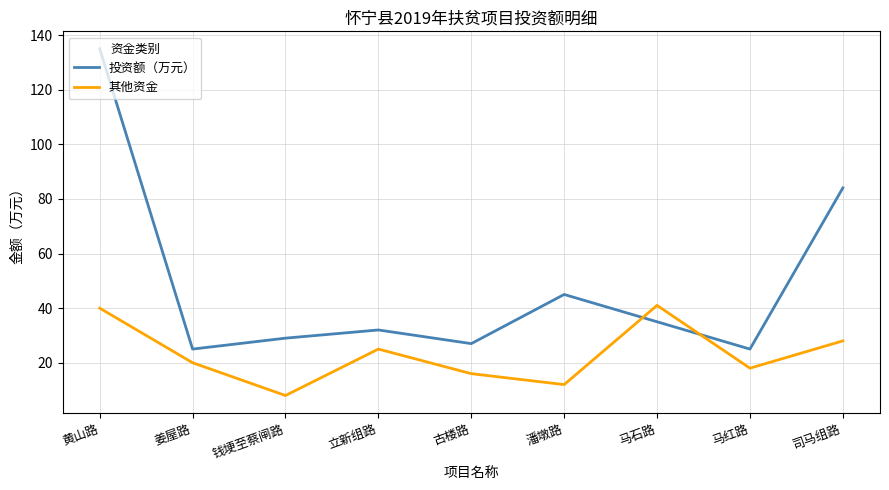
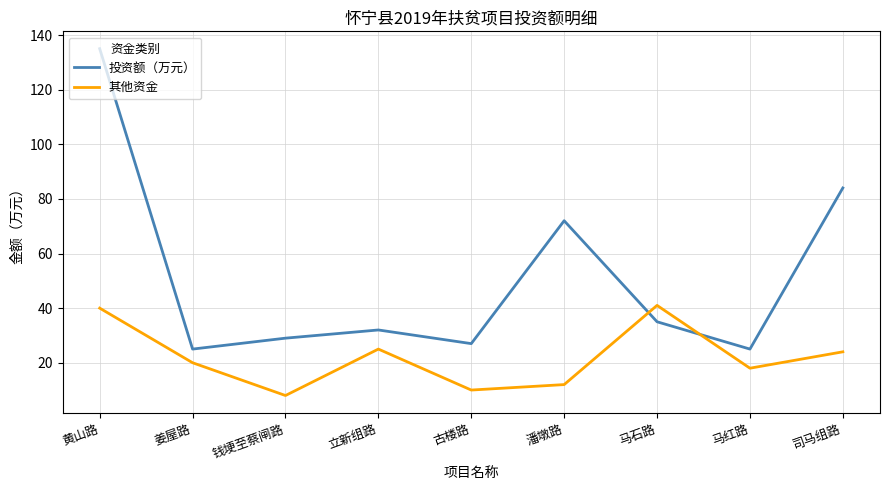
  {
    "投资额（万元）": {
      "姜屋路": 25,
      "钱埂至蔡闸路": 29,
      "立新组路": 32,
      "古楼路": 27,
-     "潘墩路": 45,
+     "潘墩路": 72,
      "马石路": 35,
      "马红路": 25,
      "司马组路": 84
    },
    "其他资金": {
      "黄山路": 40,
      "姜屋路": 20,
      "钱埂至蔡闸路": 8,
      "立新组路": 25,
-     "古楼路": 16,
+     "古楼路": 10,
      "潘墩路": 12,
      "马石路": 41,
      "马红路": 18,
-     "司马组路": 28
+     "司马组路": 24
    }
  }
